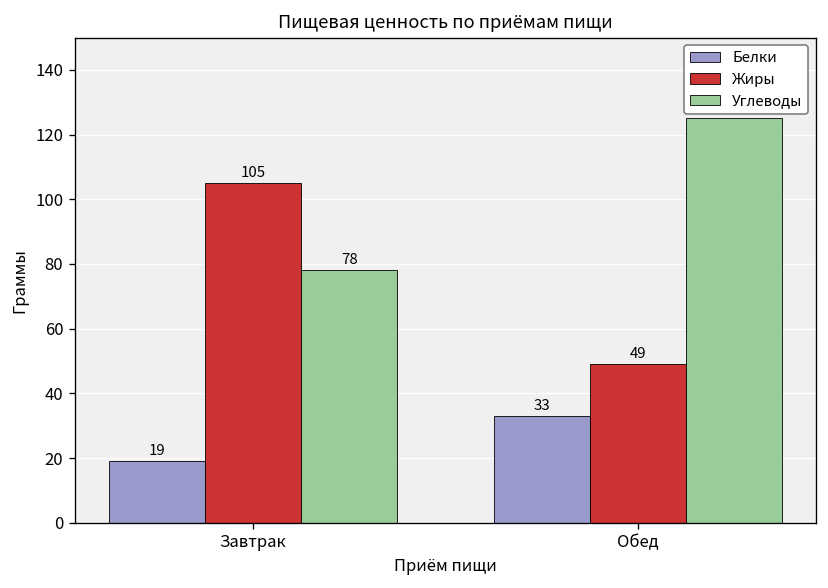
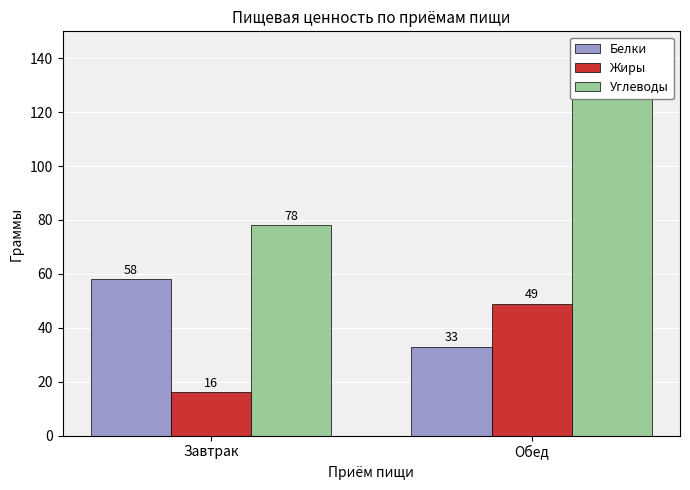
  {
    "Белки": {
-     "Завтрак": 19,
+     "Завтрак": 58,
      "Обед": 33
    },
    "Жиры": {
-     "Завтрак": 105,
+     "Завтрак": 16,
      "Обед": 49
    },
    "Углеводы": {
      "Завтрак": 78
    }
  }
